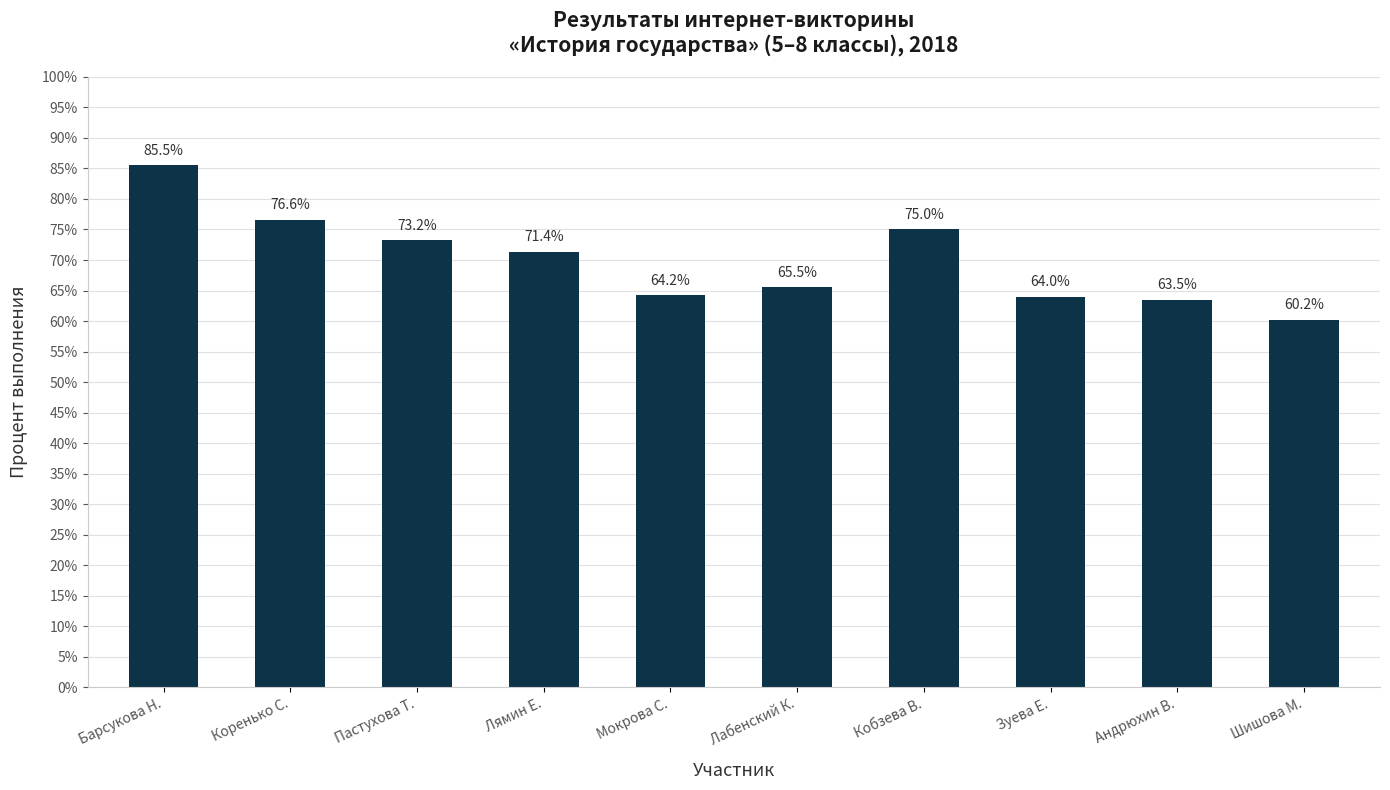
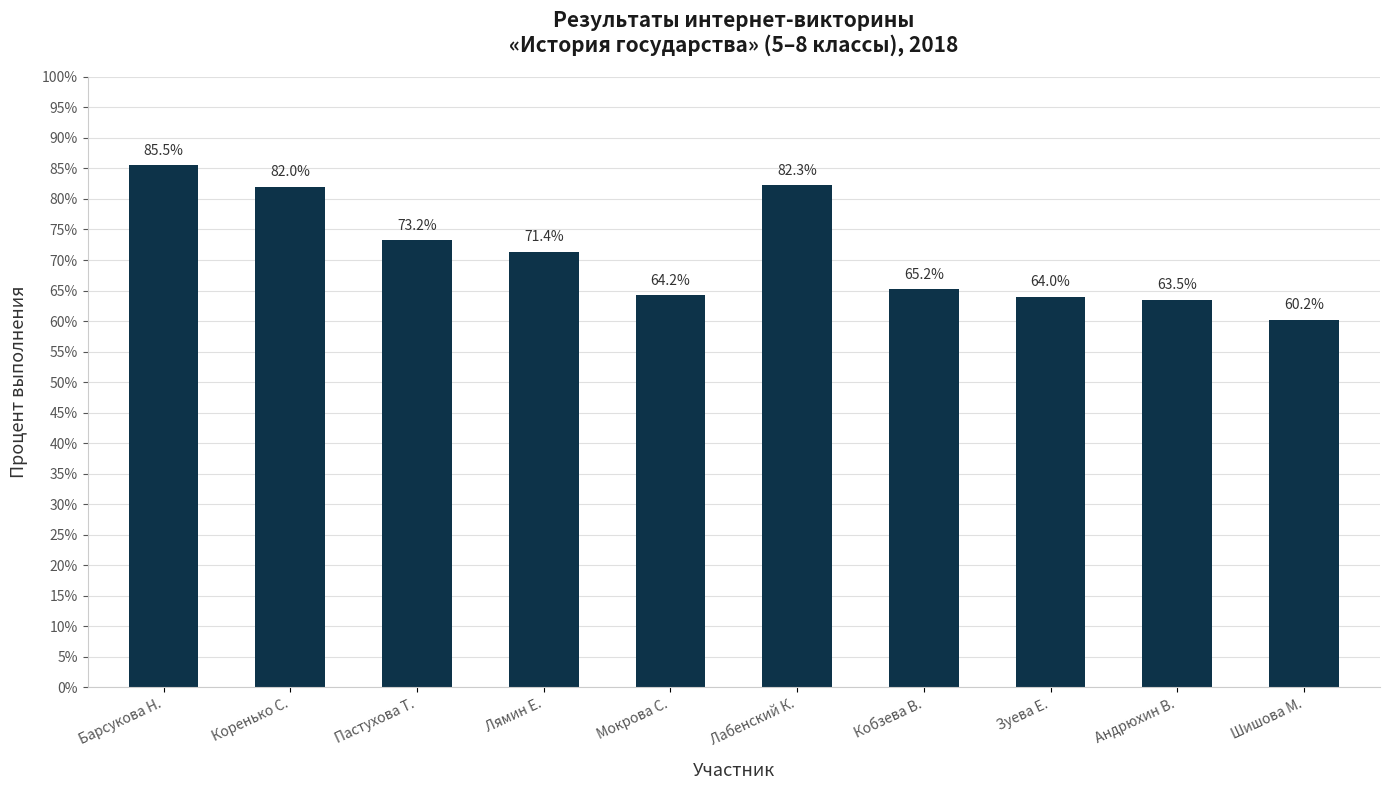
  {
    "Барсукова Н.": "85.5%",
-   "Коренько С.": "76.6%",
+   "Коренько С.": "82.0%",
    "Пастухова Т.": "73.2%",
    "Лямин Е.": "71.4%",
    "Мокрова С.": "64.2%",
-   "Лабенский К.": "65.5%",
-   "Кобзева В.": "75.0%",
+   "Лабенский К.": "82.3%",
+   "Кобзева В.": "65.2%",
    "Зуева Е.": "64.0%",
    "Андрюхин В.": "63.5%",
    "Шишова М.": "60.2%"
  }
